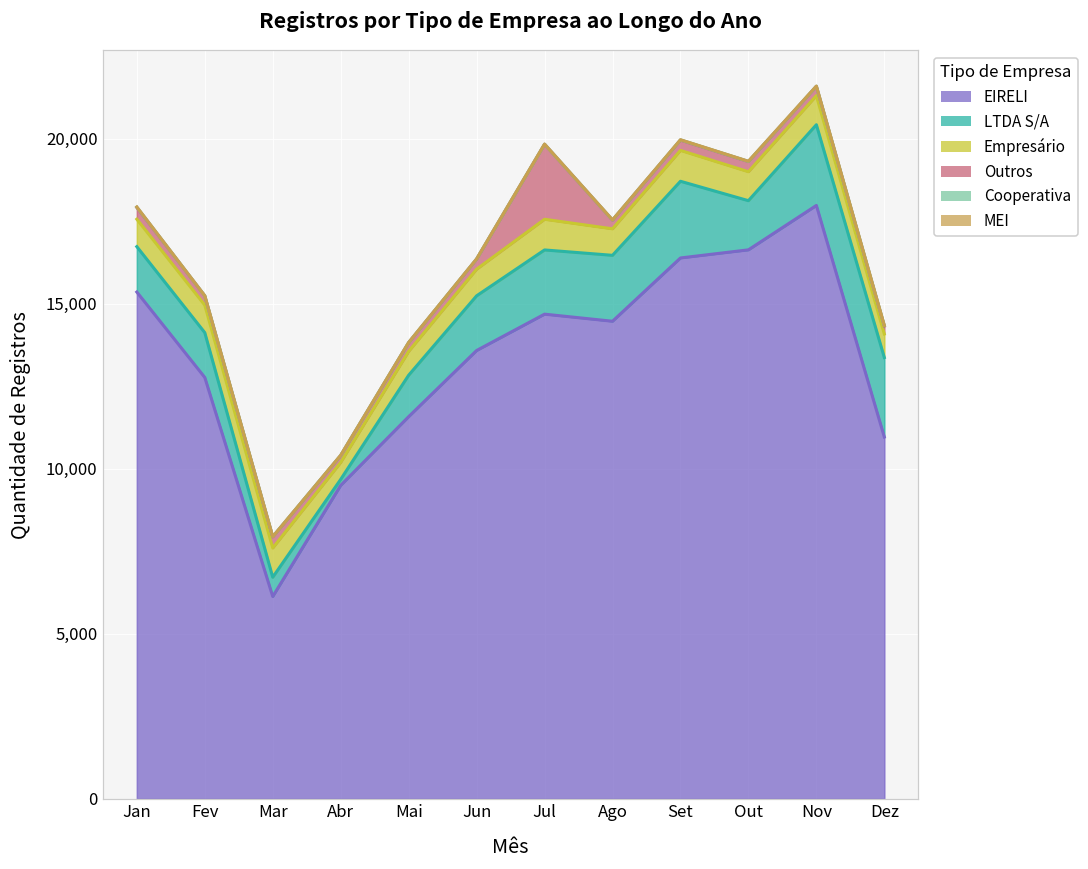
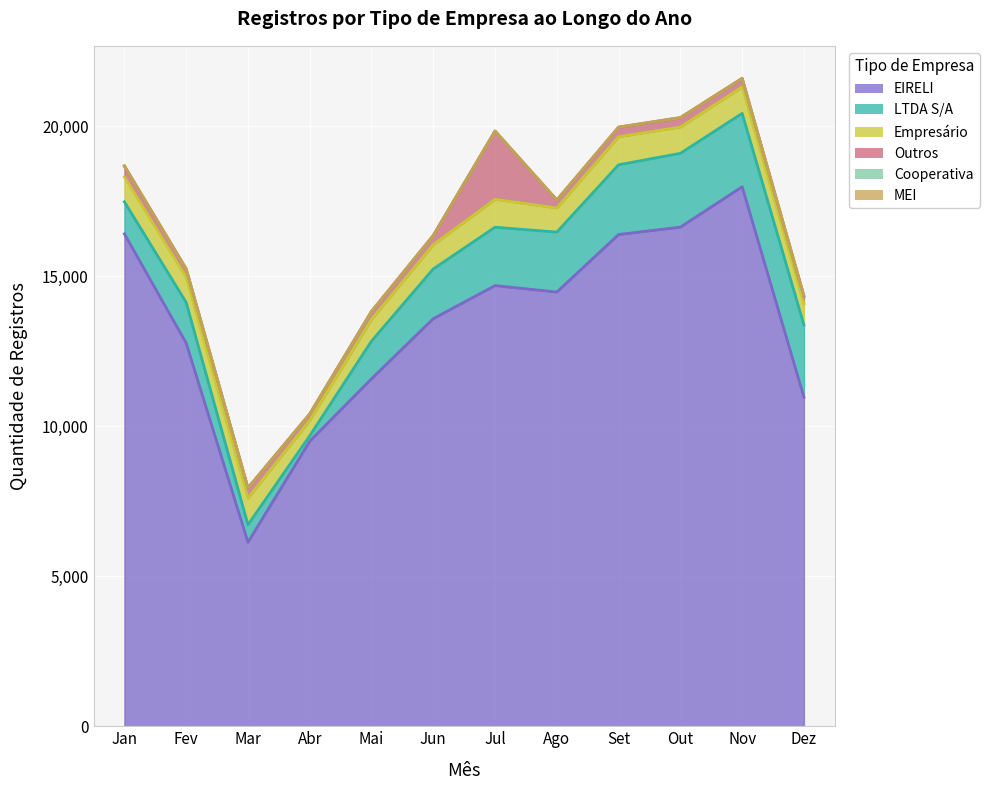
  {
    "EIRELI": {
-     "Jan": "15,400",
+     "Jan": "16,400",
      "Fev": "12,800",
      "Mar": "6,100",
      "Abr": "9,500",
      "Mai": "11,600",
      "Jun": "13,600",
      "Jul": "14,700",
      "Ago": "14,500",
      "Set": "16,400",
      "Out": "16,600",
      "Nov": "18,000",
      "Dez": "11,000"
    },
    "LTDA S/A": {
-     "Jan": "1,400",
+     "Jan": "1,100",
      "Fev": "1,400",
      "Mar": "600",
      "Abr": "200",
      "Mai": "1,300",
      "Jun": "1,700",
      "Jul": "1,900",
      "Ago": "2,000",
      "Set": "2,300",
-     "Out": "1,500",
+     "Out": "2,500",
      "Nov": "2,400",
      "Dez": "2,400"
    }
  }
